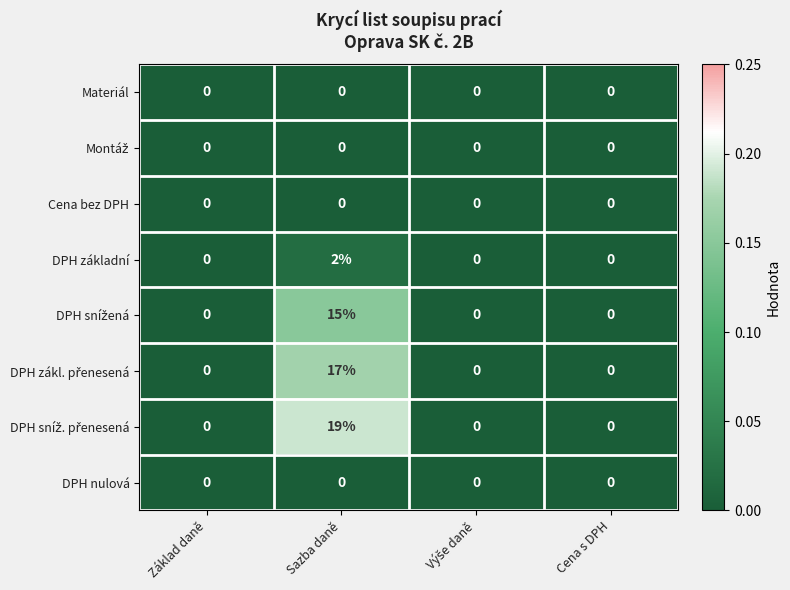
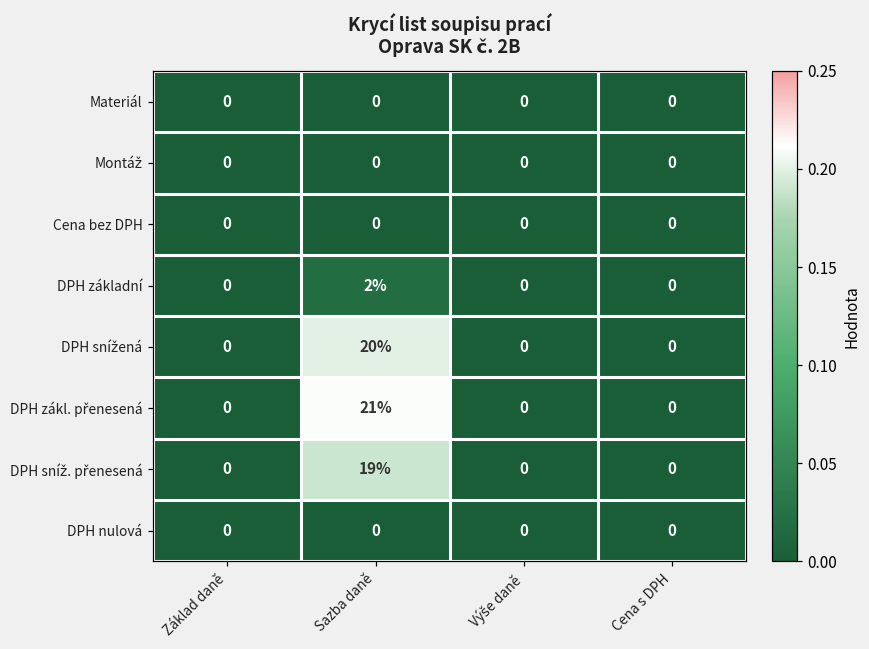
  {
    "Materiál": {
      "Základ daně": "0",
      "Sazba daně": "0",
      "Výše daně": "0",
      "Cena s DPH": "0"
    },
    "Montáž": {
      "Základ daně": "0",
      "Sazba daně": "0",
      "Výše daně": "0",
      "Cena s DPH": "0"
    },
    "Cena bez DPH": {
      "Základ daně": "0",
      "Sazba daně": "0",
      "Výše daně": "0",
      "Cena s DPH": "0"
    },
    "DPH základní": {
      "Základ daně": "0",
      "Sazba daně": "2%",
      "Výše daně": "0",
      "Cena s DPH": "0"
    },
    "DPH snížená": {
      "Základ daně": "0",
-     "Sazba daně": "15%",
+     "Sazba daně": "20%",
      "Výše daně": "0",
      "Cena s DPH": "0"
    },
    "DPH zákl. přenesená": {
      "Základ daně": "0",
-     "Sazba daně": "17%",
+     "Sazba daně": "21%",
      "Výše daně": "0",
      "Cena s DPH": "0"
    },
    "DPH sníž. přenesená": {
      "Základ daně": "0",
      "Sazba daně": "19%",
      "Výše daně": "0",
      "Cena s DPH": "0"
    },
    "DPH nulová": {
      "Základ daně": "0",
      "Sazba daně": "0",
      "Výše daně": "0",
      "Cena s DPH": "0"
    }
  }
